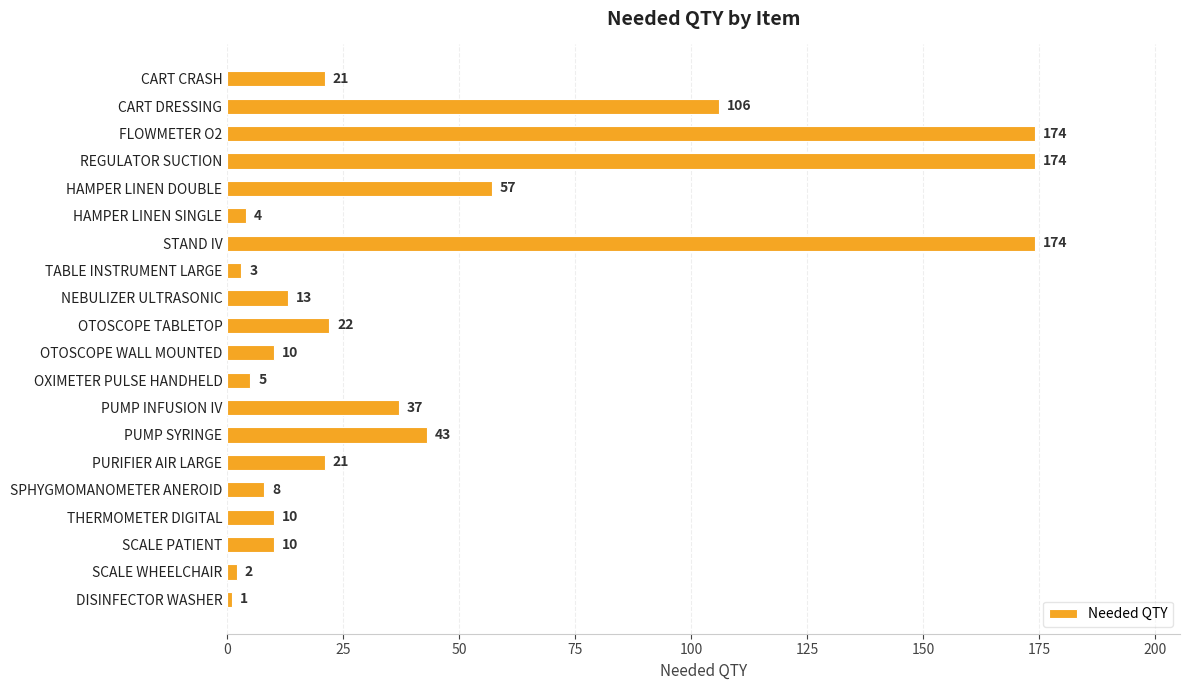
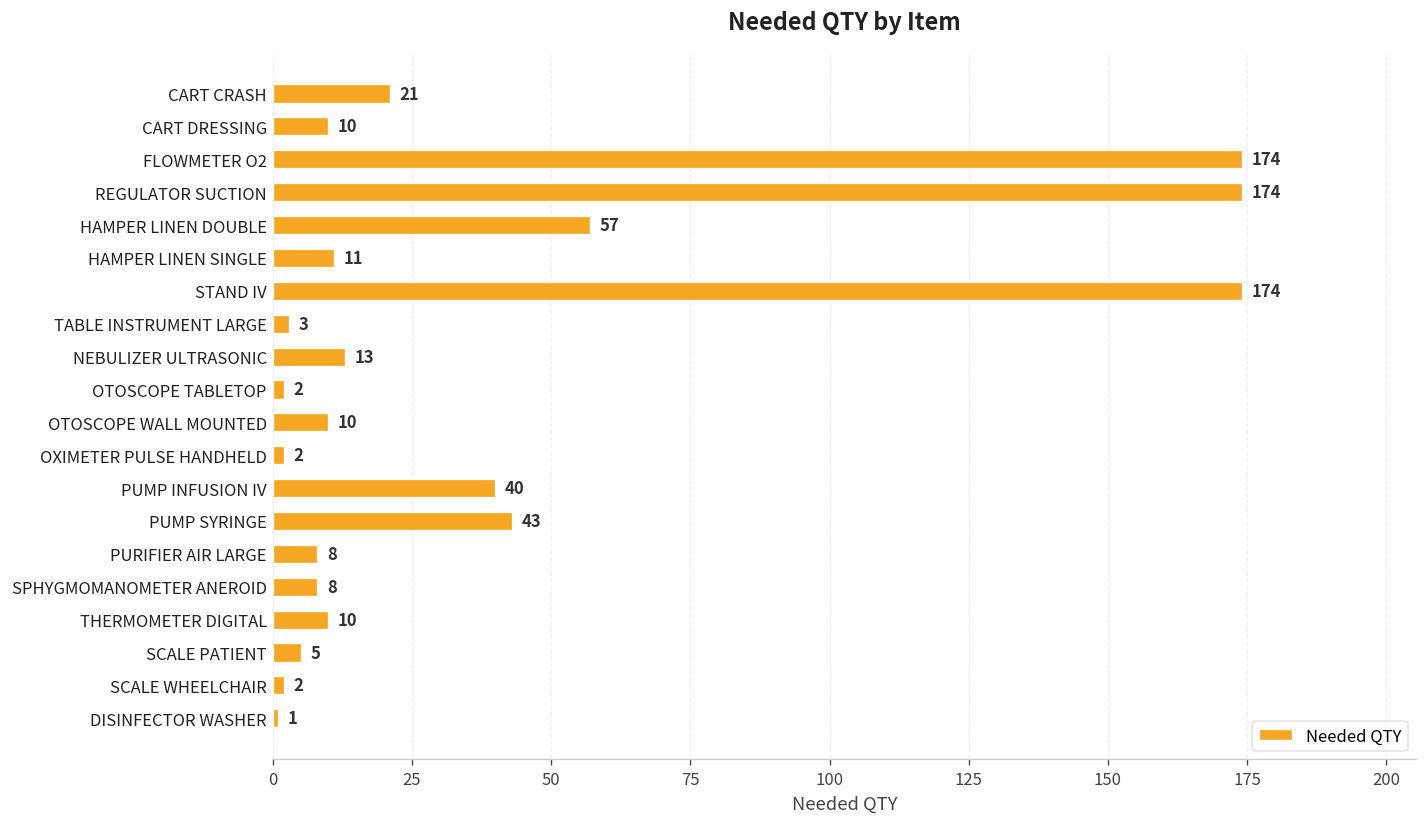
  {
    "CART CRASH": 21,
-   "CART DRESSING": 106,
+   "CART DRESSING": 10,
    "FLOWMETER O2": 174,
    "REGULATOR SUCTION": 174,
    "HAMPER LINEN DOUBLE": 57,
-   "HAMPER LINEN SINGLE": 4,
+   "HAMPER LINEN SINGLE": 11,
    "STAND IV": 174,
    "TABLE INSTRUMENT LARGE": 3,
    "NEBULIZER ULTRASONIC": 13,
-   "OTOSCOPE TABLETOP": 22,
+   "OTOSCOPE TABLETOP": 2,
    "OTOSCOPE WALL MOUNTED": 10,
-   "OXIMETER PULSE HANDHELD": 5,
-   "PUMP INFUSION IV": 37,
+   "OXIMETER PULSE HANDHELD": 2,
+   "PUMP INFUSION IV": 40,
    "PUMP SYRINGE": 43,
-   "PURIFIER AIR LARGE": 21,
+   "PURIFIER AIR LARGE": 8,
    "SPHYGMOMANOMETER ANEROID": 8,
    "THERMOMETER DIGITAL": 10,
-   "SCALE PATIENT": 10,
+   "SCALE PATIENT": 5,
    "SCALE WHEELCHAIR": 2,
    "DISINFECTOR WASHER": 1
  }
